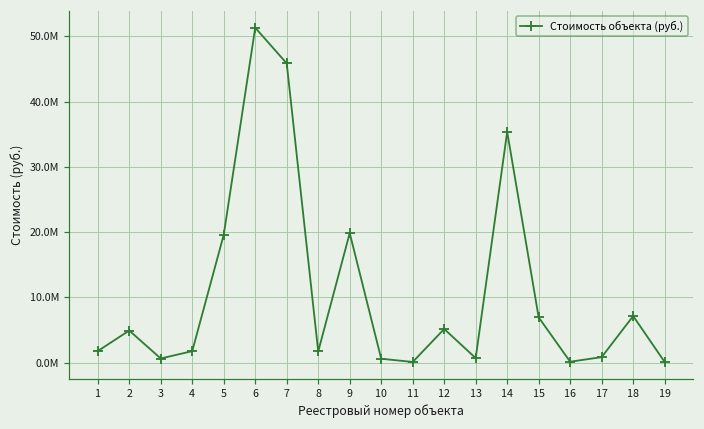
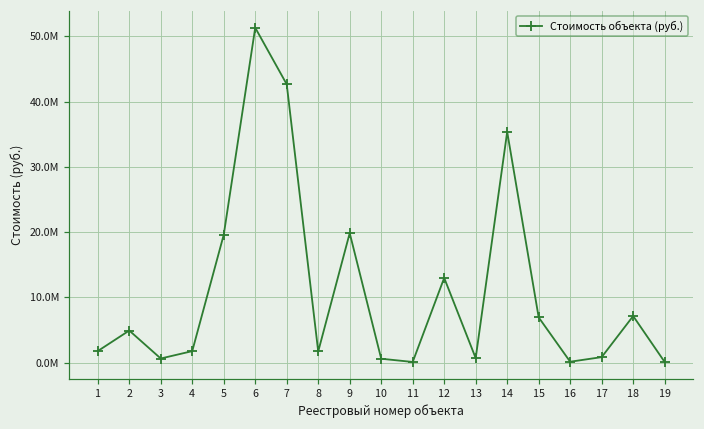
  {
    "1": 2000000,
    "2": 5000000,
    "3": 1000000,
    "4": 2000000,
    "5": 20000000,
    "6": 51000000,
-   "7": 46000000,
+   "7": 43000000,
    "8": 2000000,
    "9": 20000000,
    "10": 1000000,
    "11": 0,
-   "12": 5000000,
+   "12": 13000000,
    "13": 1000000,
    "14": 35000000,
    "15": 7000000,
    "16": 0,
    "17": 1000000,
    "18": 7000000,
    "19": 0
  }
